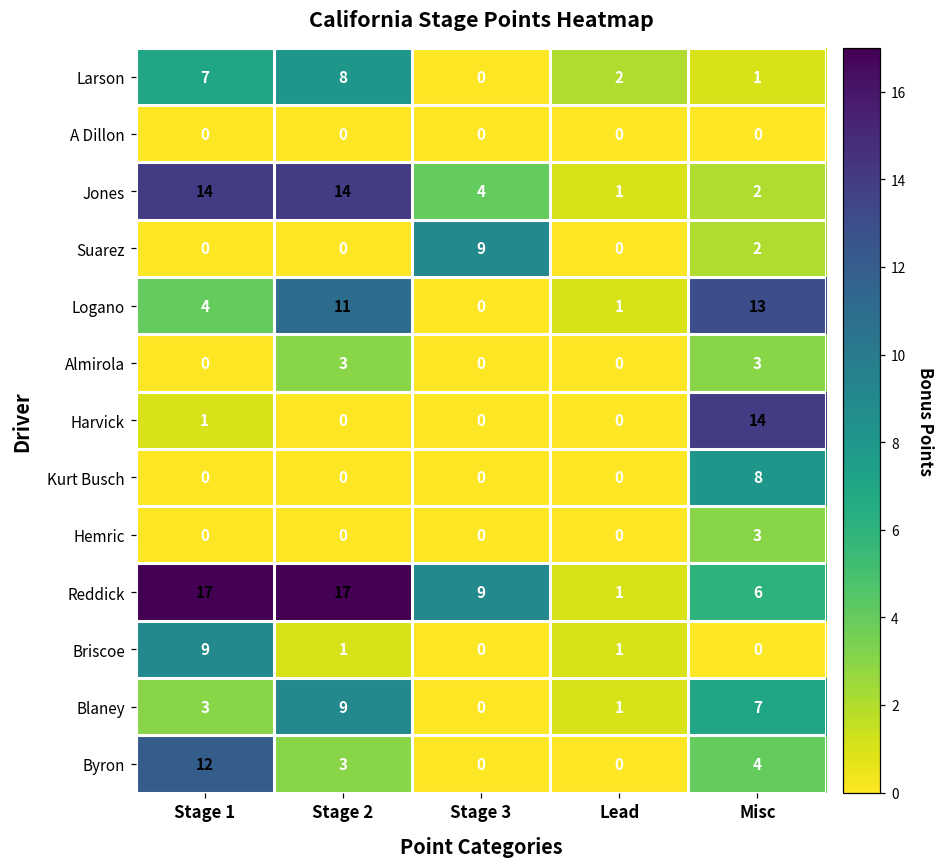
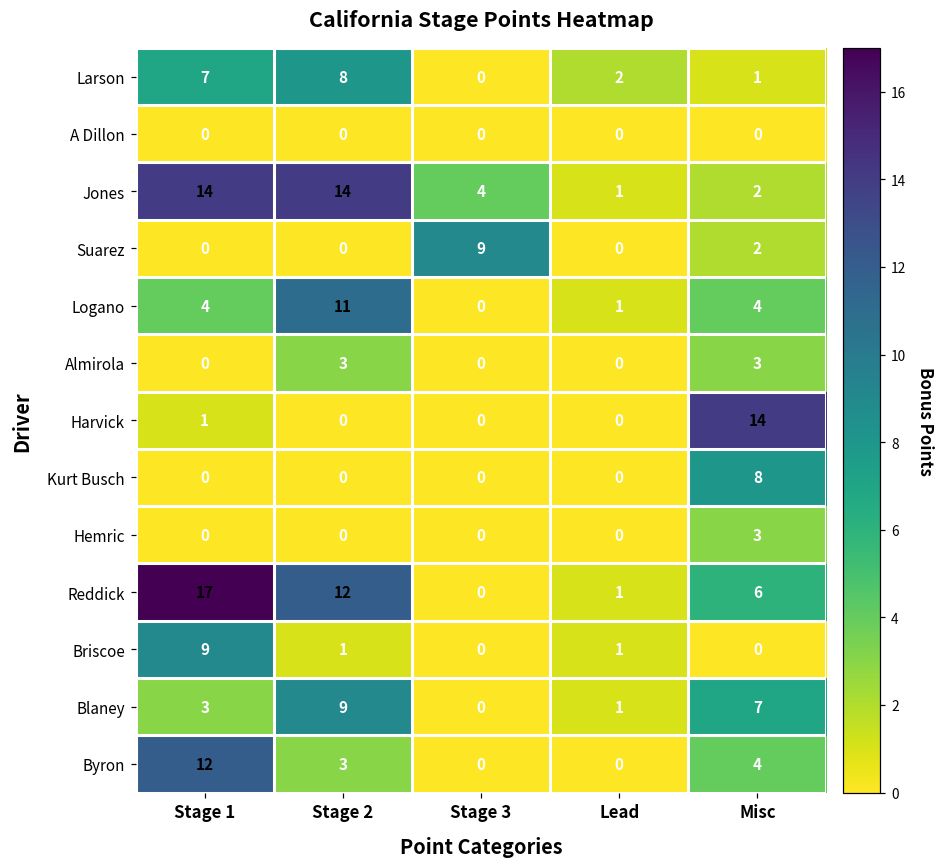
  {
    "Larson": {
      "Stage 1": 7,
      "Stage 2": 8,
      "Stage 3": 0,
      "Lead": 2,
      "Misc": 1
    },
    "A Dillon": {
      "Stage 1": 0,
      "Stage 2": 0,
      "Stage 3": 0,
      "Lead": 0,
      "Misc": 0
    },
    "Jones": {
      "Stage 1": 14,
      "Stage 2": 14,
      "Stage 3": 4,
      "Lead": 1,
      "Misc": 2
    },
    "Suarez": {
      "Stage 1": 0,
      "Stage 2": 0,
      "Stage 3": 9,
      "Lead": 0,
      "Misc": 2
    },
    "Logano": {
      "Stage 1": 4,
      "Stage 2": 11,
      "Stage 3": 0,
      "Lead": 1,
-     "Misc": 13
+     "Misc": 4
    },
    "Almirola": {
      "Stage 1": 0,
      "Stage 2": 3,
      "Stage 3": 0,
      "Lead": 0,
      "Misc": 3
    },
    "Harvick": {
      "Stage 1": 1,
      "Stage 2": 0,
      "Stage 3": 0,
      "Lead": 0,
      "Misc": 14
    },
    "Kurt Busch": {
      "Stage 1": 0,
      "Stage 2": 0,
      "Stage 3": 0,
      "Lead": 0,
      "Misc": 8
    },
    "Hemric": {
      "Stage 1": 0,
      "Stage 2": 0,
      "Stage 3": 0,
      "Lead": 0,
      "Misc": 3
    },
    "Reddick": {
      "Stage 1": 17,
-     "Stage 2": 17,
-     "Stage 3": 9,
+     "Stage 2": 12,
+     "Stage 3": 0,
      "Lead": 1,
      "Misc": 6
    },
    "Briscoe": {
      "Stage 1": 9,
      "Stage 2": 1,
      "Stage 3": 0,
      "Lead": 1,
      "Misc": 0
    },
    "Blaney": {
      "Stage 1": 3,
      "Stage 2": 9,
      "Stage 3": 0,
      "Lead": 1,
      "Misc": 7
    },
    "Byron": {
      "Stage 1": 12,
      "Stage 2": 3,
      "Stage 3": 0,
      "Lead": 0,
      "Misc": 4
    }
  }
